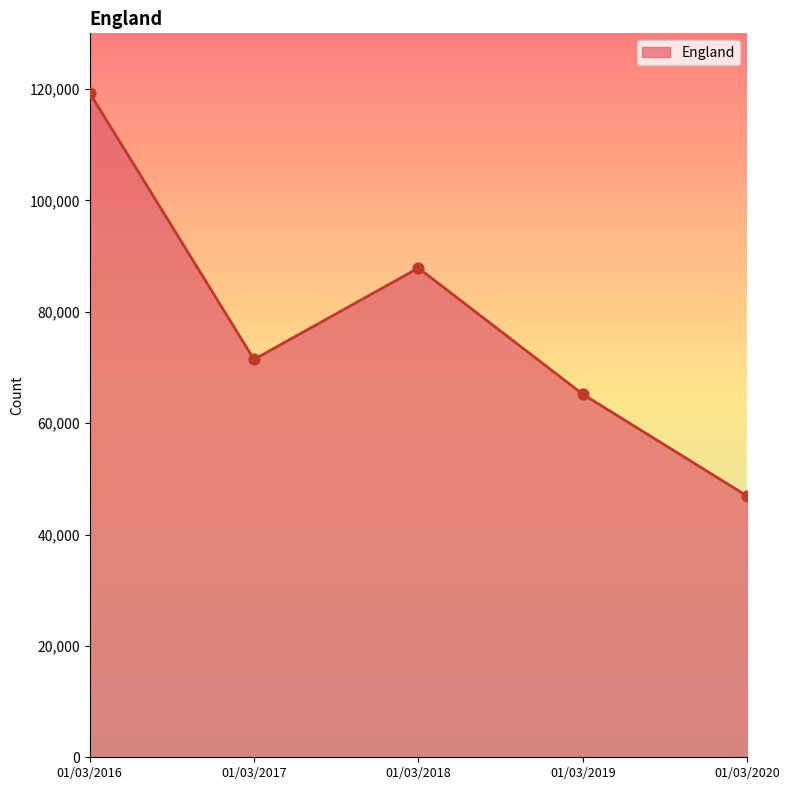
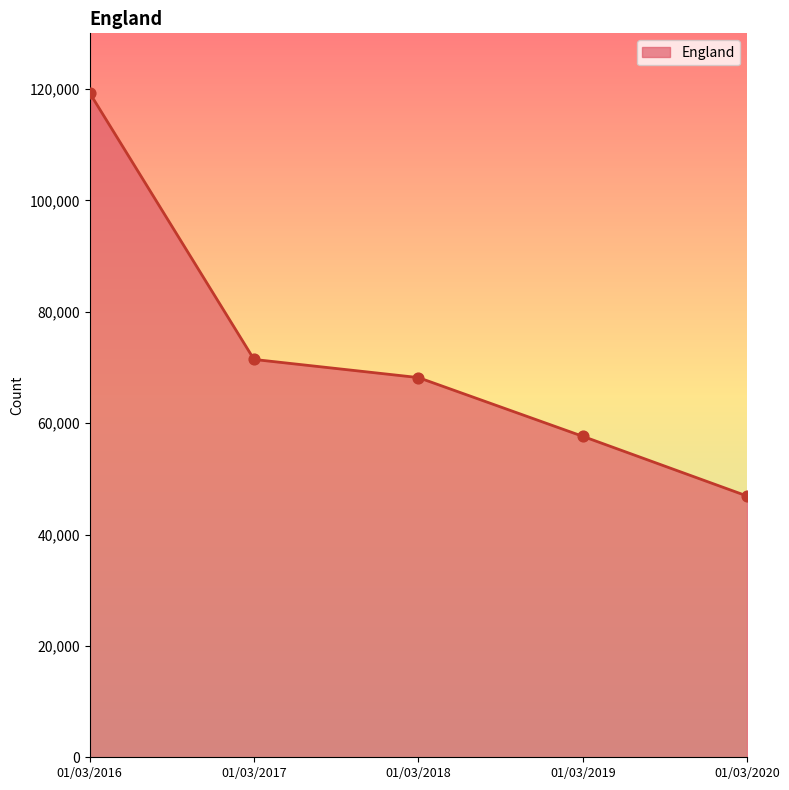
  {
    "01/03/2016": "119,000",
    "01/03/2017": "71,000",
-   "01/03/2018": "88,000",
-   "01/03/2019": "65,000",
+   "01/03/2018": "68,000",
+   "01/03/2019": "58,000",
    "01/03/2020": "47,000"
  }
